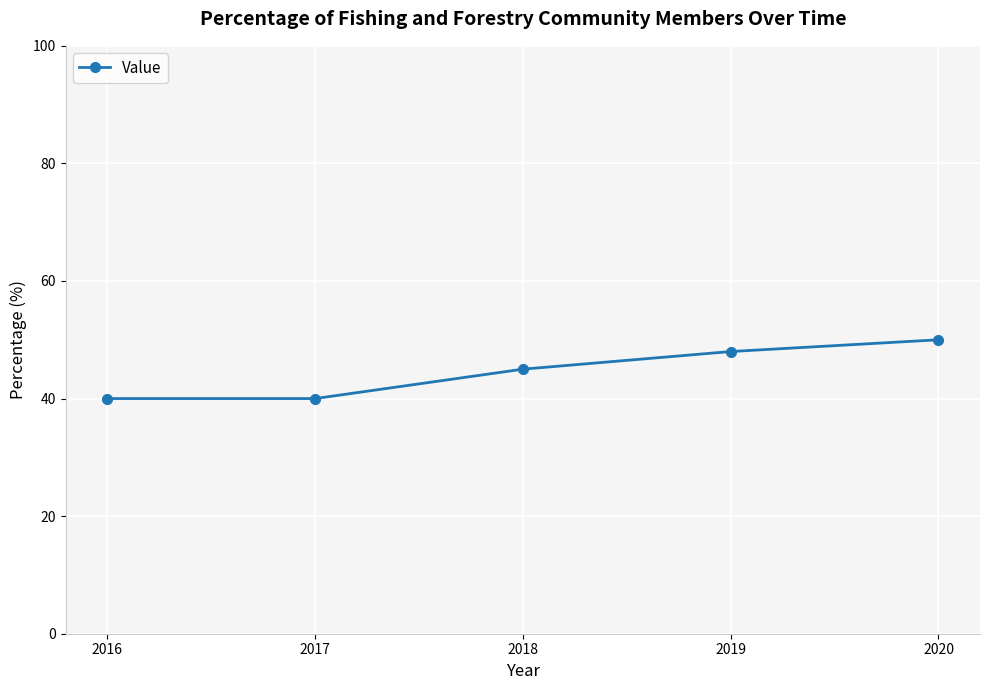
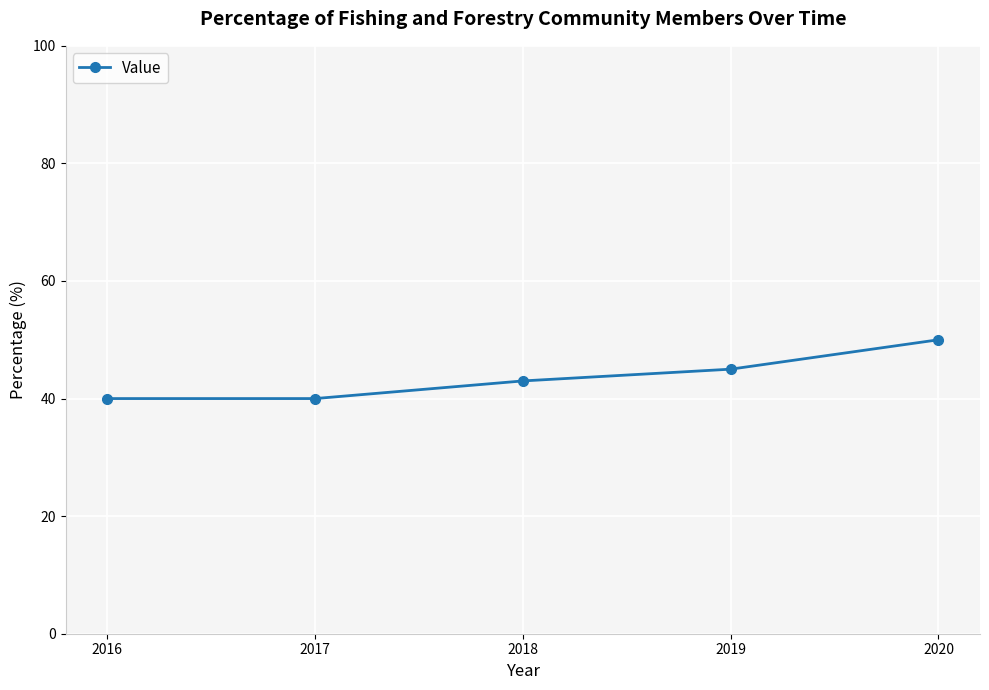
  {
    "2016": 40,
    "2017": 40,
-   "2018": 45,
-   "2019": 48,
+   "2018": 43,
+   "2019": 45,
    "2020": 50
  }
